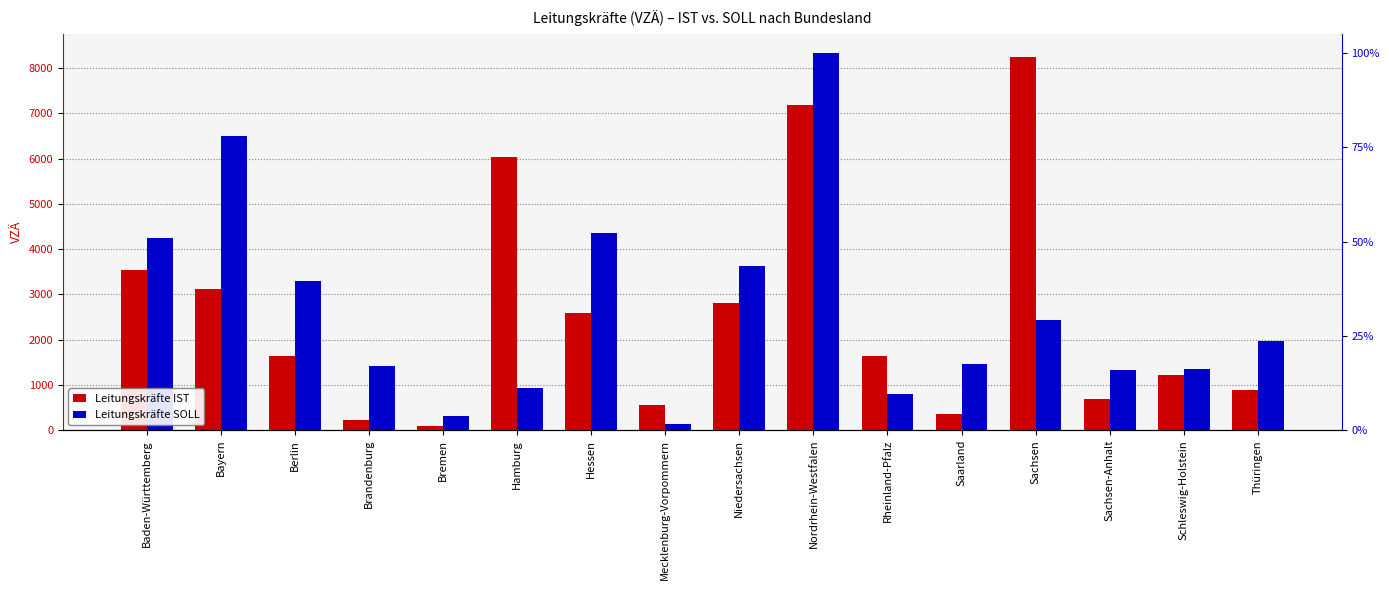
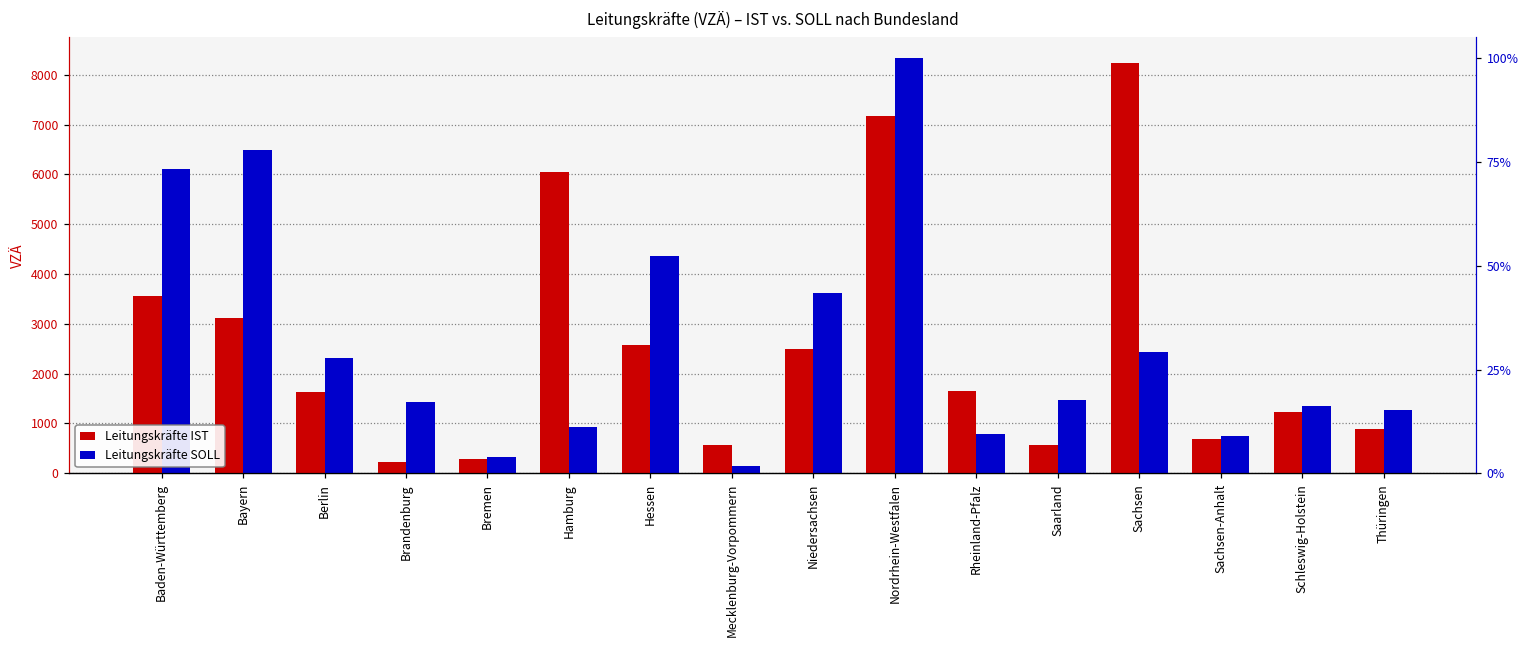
  {
    "Leitungskräfte IST": {
      "Baden-Württemberg": 3600,
      "Bayern": 3100,
      "Berlin": 1600,
      "Brandenburg": 200,
-     "Bremen": 100,
+     "Bremen": 300,
      "Hamburg": 6000,
      "Hessen": 2600,
      "Mecklenburg-Vorpommern": 600,
-     "Niedersachsen": 2800,
+     "Niedersachsen": 2500,
      "Nordrhein-Westfalen": 7200,
      "Rheinland-Pfalz": 1600,
-     "Saarland": 400,
+     "Saarland": 600,
      "Sachsen": 8200,
      "Sachsen-Anhalt": 700,
      "Schleswig-Holstein": 1200,
      "Thüringen": 900
    },
    "Leitungskräfte SOLL": {
-     "Baden-Württemberg": 4200,
+     "Baden-Württemberg": 6100,
      "Bayern": 6500,
-     "Berlin": 3300,
+     "Berlin": 2300,
      "Brandenburg": 1400,
      "Bremen": 300,
      "Hamburg": 900,
      "Hessen": 4400,
      "Mecklenburg-Vorpommern": 100,
      "Niedersachsen": 3600,
      "Nordrhein-Westfalen": 8300,
      "Rheinland-Pfalz": 800,
      "Saarland": 1500,
      "Sachsen": 2400,
-     "Sachsen-Anhalt": 1300,
+     "Sachsen-Anhalt": 700,
      "Schleswig-Holstein": 1400,
-     "Thüringen": 2000
+     "Thüringen": 1300
    }
  }
